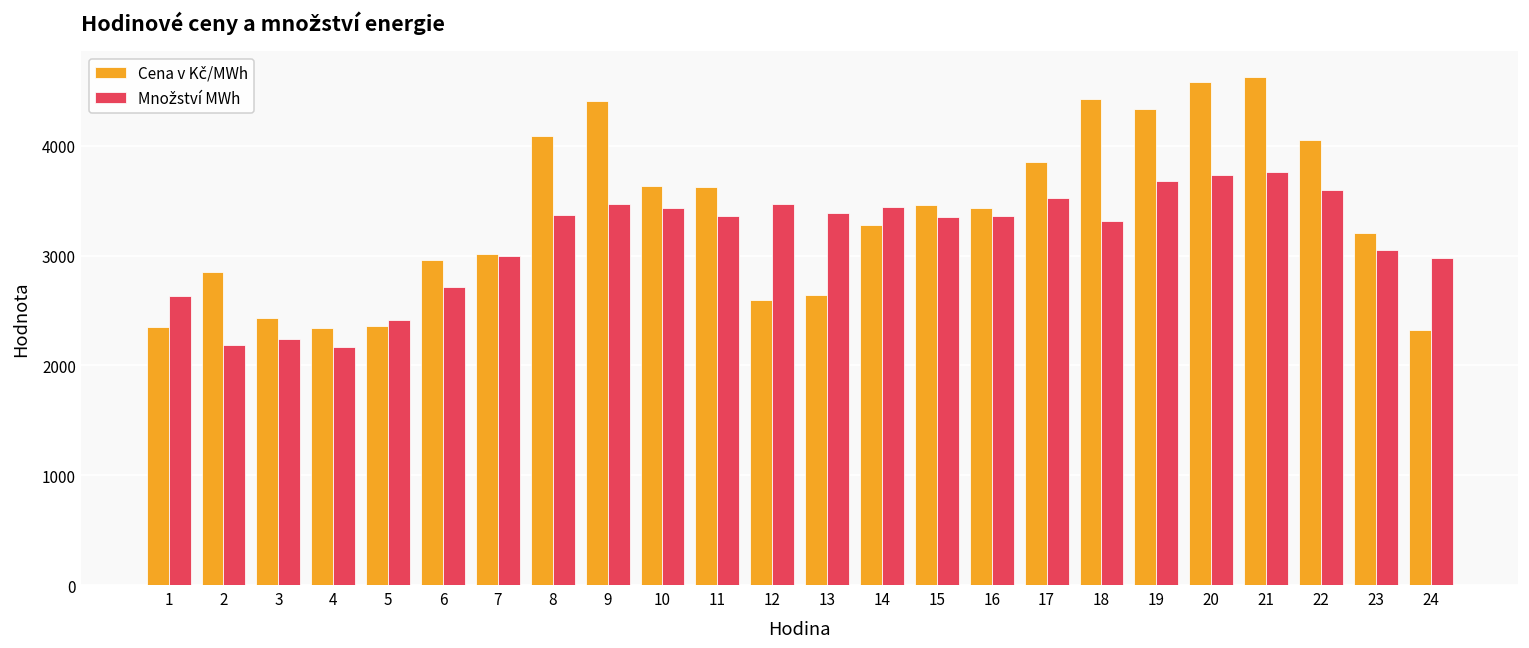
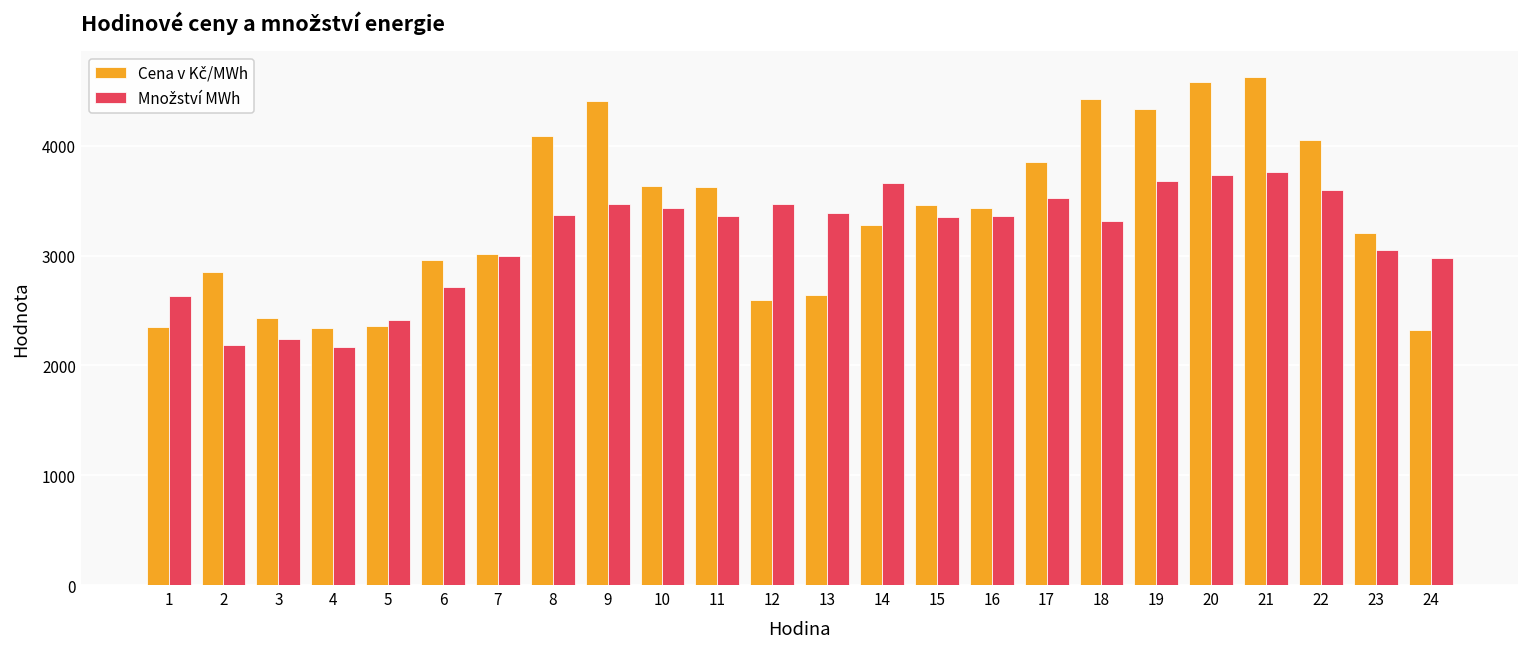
  {
    "Cena v Kč/MWh": {
      "1": 2300,
      "2": 2800,
      "3": 2400,
      "4": 2300,
      "5": 2400,
      "6": 3000,
      "7": 3000,
      "8": 4100,
      "9": 4400,
      "10": 3600,
      "11": 3600,
      "12": 2600,
      "13": 2600,
      "14": 3300,
      "15": 3500,
      "16": 3400,
      "17": 3900,
      "18": 4400,
      "19": 4300,
      "20": 4600,
      "21": 4600,
      "22": 4000,
      "23": 3200,
      "24": 2300
    },
    "Množství MWh": {
      "1": 2600,
      "2": 2200,
      "3": 2200,
      "4": 2200,
      "5": 2400,
      "6": 2700,
      "7": 3000,
      "8": 3400,
      "9": 3500,
      "10": 3400,
      "11": 3400,
      "12": 3500,
      "13": 3400,
-     "14": 3400,
+     "14": 3700,
      "15": 3400,
      "16": 3400,
      "17": 3500,
      "18": 3300,
      "19": 3700,
      "20": 3700,
      "21": 3800,
      "22": 3600,
      "23": 3000,
      "24": 3000
    }
  }
